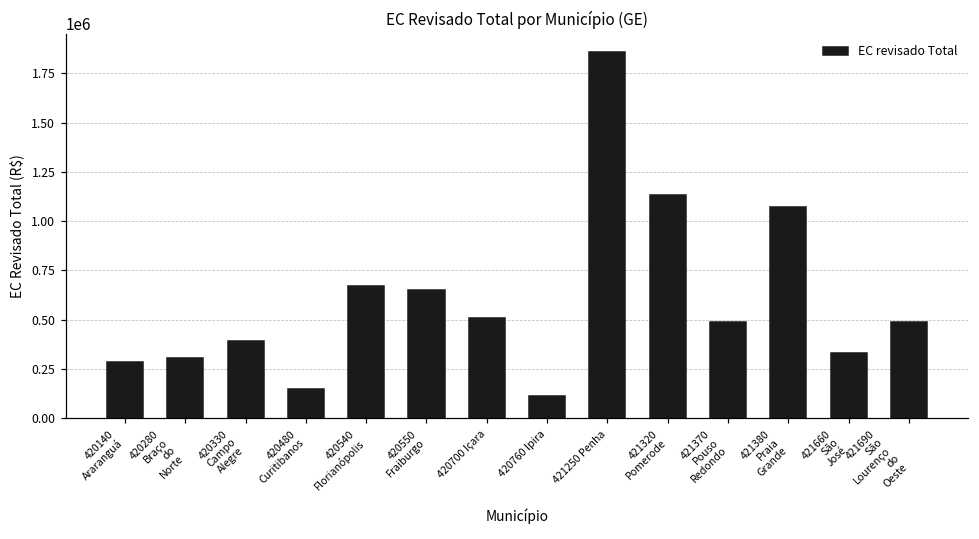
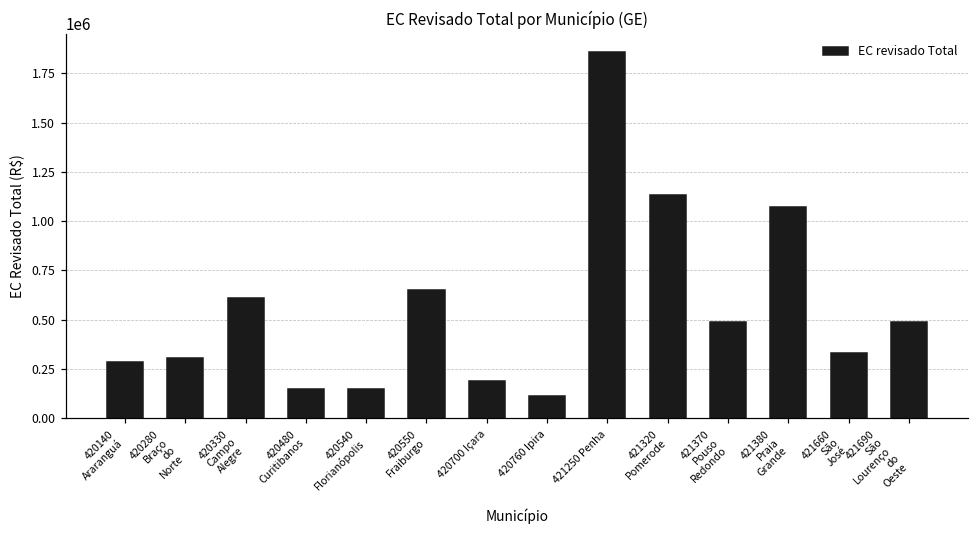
  {
    "420140 Araranguá": 290000,
    "420280 Braço do Norte": 300000,
-   "420330 Campo Alegre": 390000,
+   "420330 Campo Alegre": 610000,
    "420480 Curitibanos": 150000,
-   "420540 Florianópolis": 670000,
+   "420540 Florianópolis": 150000,
    "420550 Fraiburgo": 650000,
-   "420700 Içara": 510000,
+   "420700 Içara": 190000,
    "420760 Ipira": 110000,
    "421250 Penha": 1860000,
    "421320 Pomerode": 1130000,
    "421370 Pouso Redondo": 490000,
    "421380 Praia Grande": 1070000,
    "421660 São José": 330000,
    "421690 São Lourenço do Oeste": 490000
  }
